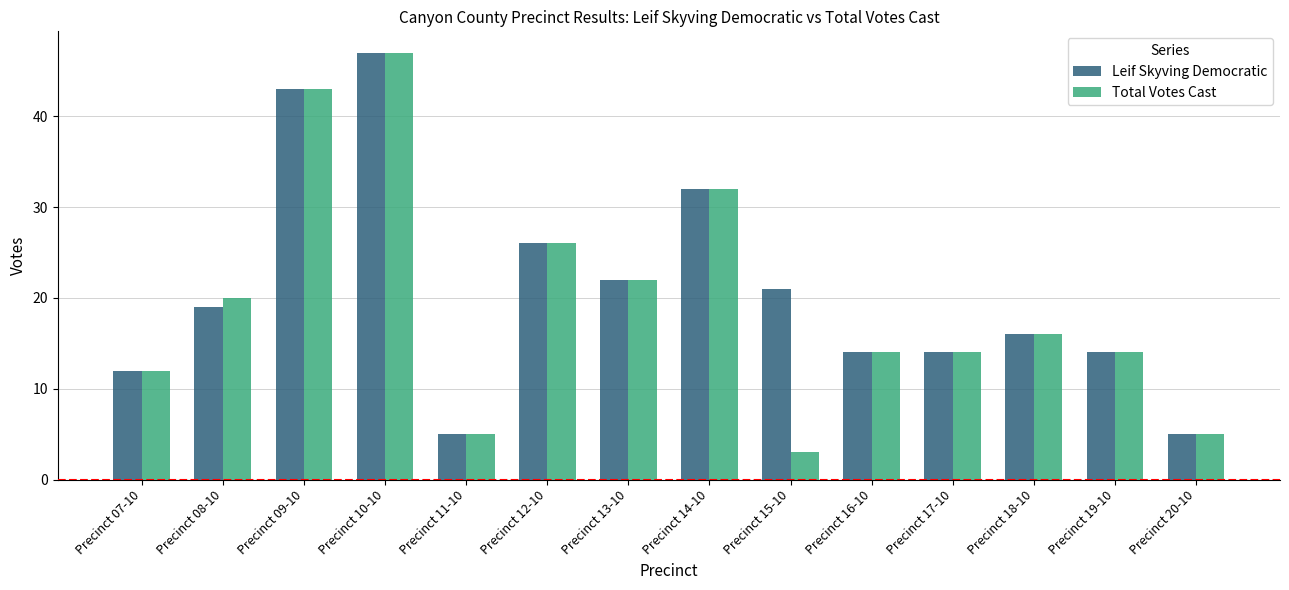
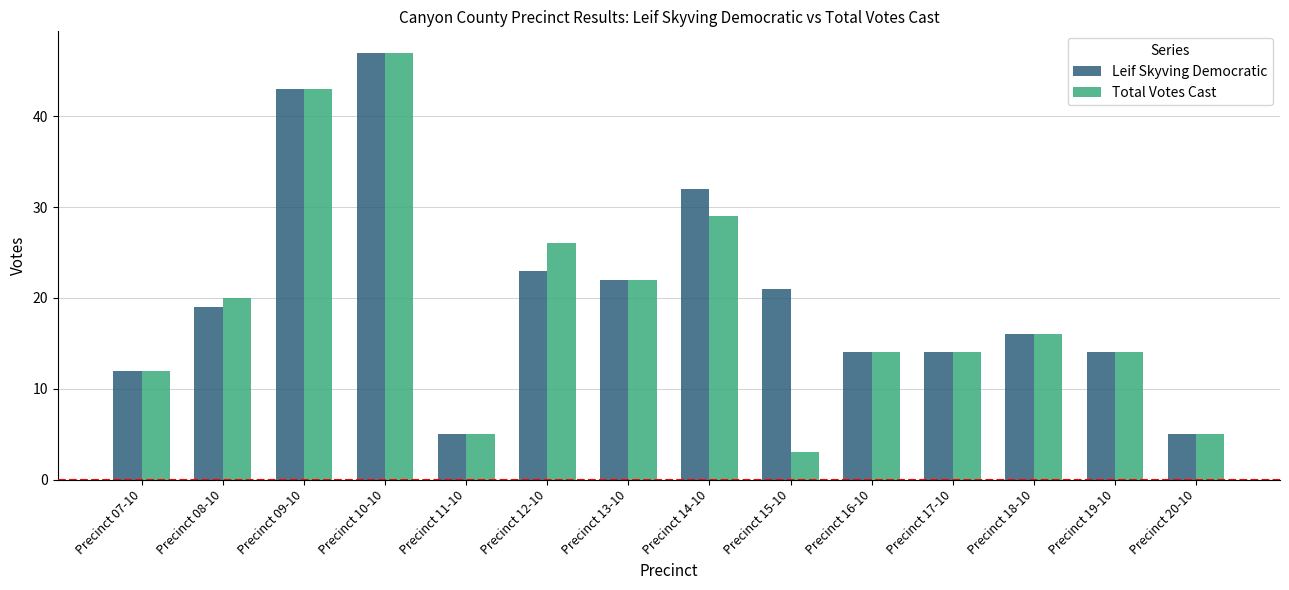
  {
    "Leif Skyving Democratic": {
      "Precinct 07-10": 12,
      "Precinct 08-10": 19,
      "Precinct 09-10": 43,
      "Precinct 10-10": 47,
      "Precinct 11-10": 5,
-     "Precinct 12-10": 26,
+     "Precinct 12-10": 23,
      "Precinct 13-10": 22,
      "Precinct 14-10": 32,
      "Precinct 15-10": 21,
      "Precinct 16-10": 14,
      "Precinct 17-10": 14,
      "Precinct 18-10": 16,
      "Precinct 19-10": 14,
      "Precinct 20-10": 5
    },
    "Total Votes Cast": {
      "Precinct 07-10": 12,
      "Precinct 08-10": 20,
      "Precinct 09-10": 43,
      "Precinct 10-10": 47,
      "Precinct 11-10": 5,
      "Precinct 12-10": 26,
      "Precinct 13-10": 22,
-     "Precinct 14-10": 32,
+     "Precinct 14-10": 29,
      "Precinct 15-10": 3,
      "Precinct 16-10": 14,
      "Precinct 17-10": 14,
      "Precinct 18-10": 16,
      "Precinct 19-10": 14,
      "Precinct 20-10": 5
    }
  }
